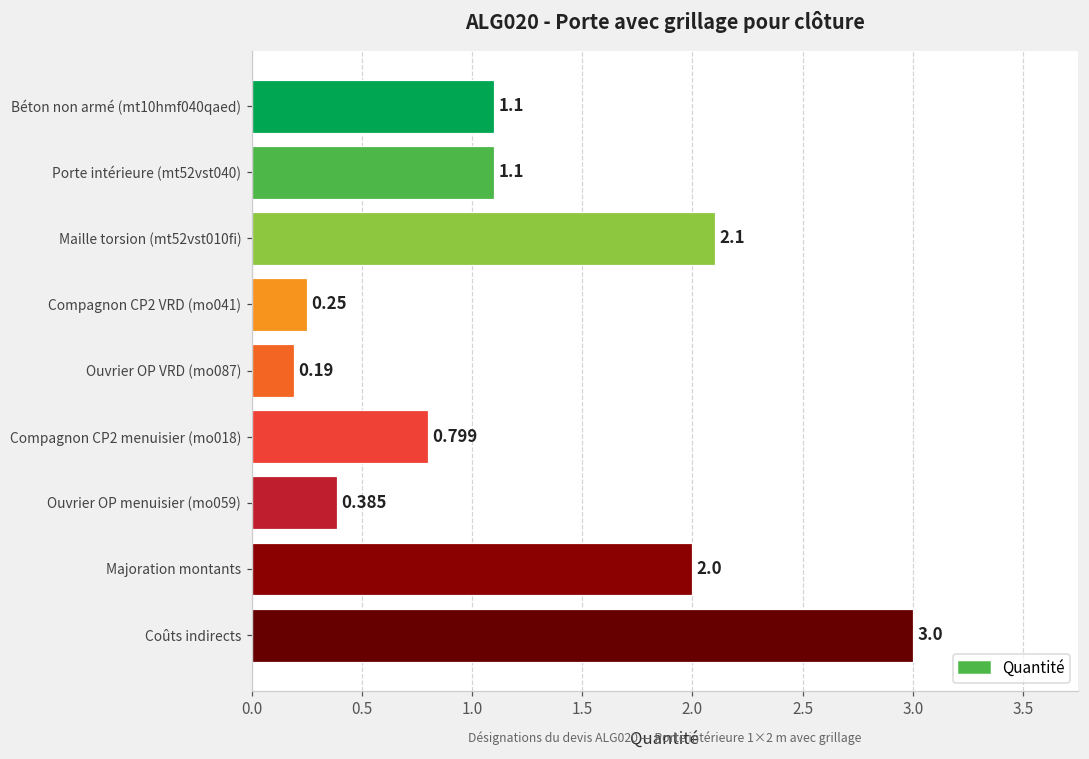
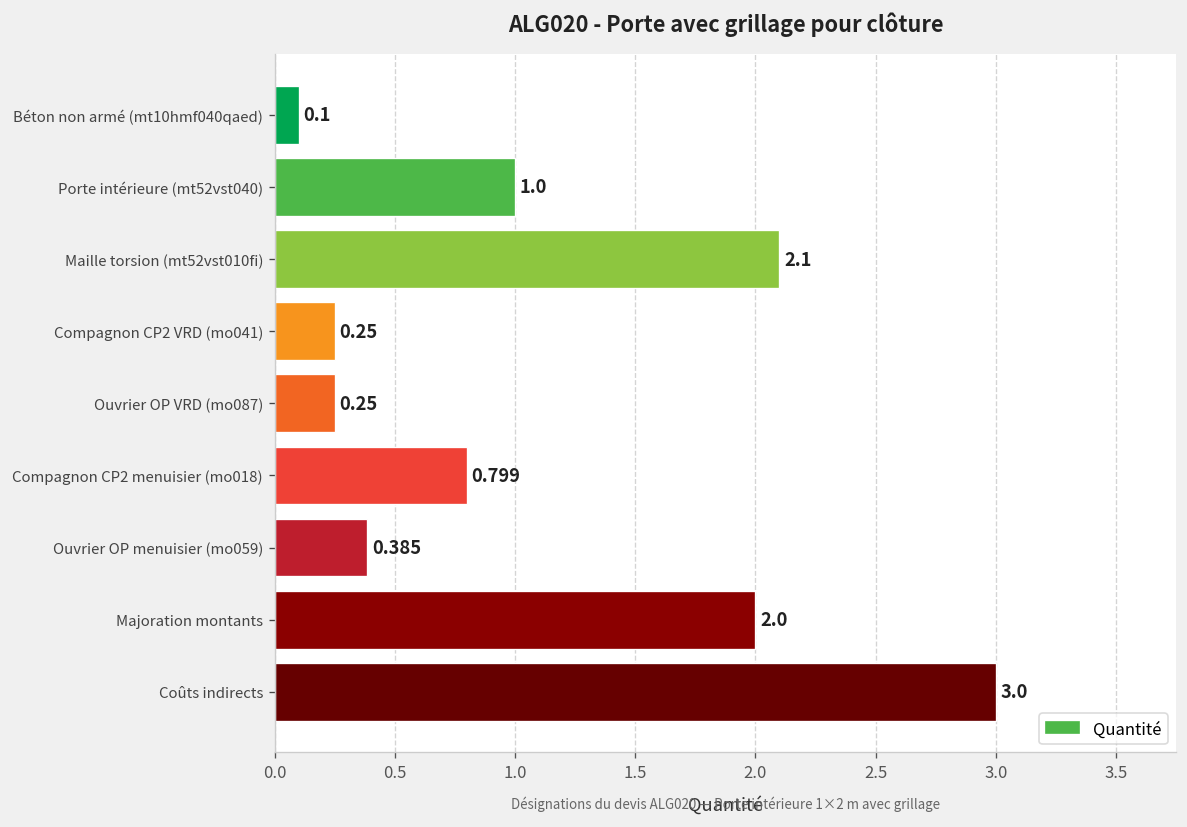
  {
-   "Béton non armé (mt10hmf040qaed)": 1.1,
-   "Porte intérieure (mt52vst040)": 1.1,
+   "Béton non armé (mt10hmf040qaed)": 0.1,
+   "Porte intérieure (mt52vst040)": 1.0,
    "Maille torsion (mt52vst010fi)": 2.1,
    "Compagnon CP2 VRD (mo041)": 0.25,
-   "Ouvrier OP VRD (mo087)": 0.19,
+   "Ouvrier OP VRD (mo087)": 0.25,
    "Compagnon CP2 menuisier (mo018)": 0.799,
    "Ouvrier OP menuisier (mo059)": 0.385,
    "Majoration montants": 2.0,
    "Coûts indirects": 3.0
  }
